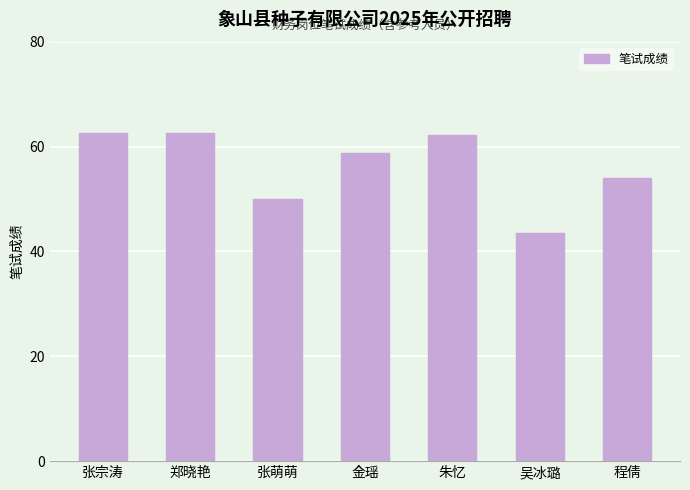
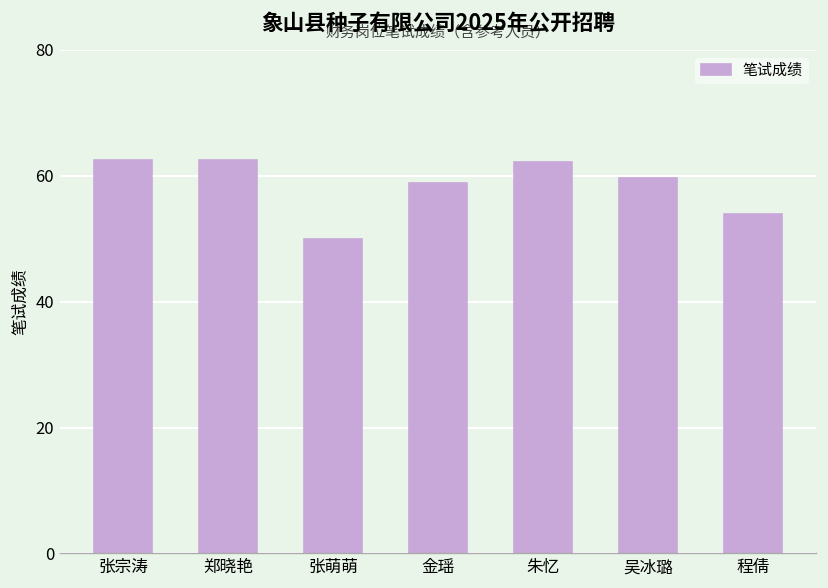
  {
    "张宗涛": 63,
    "郑晓艳": 63,
    "张萌萌": 50,
    "金瑶": 59,
    "朱忆": 62,
-   "吴冰璐": 44,
+   "吴冰璐": 60,
    "程倩": 54
  }
